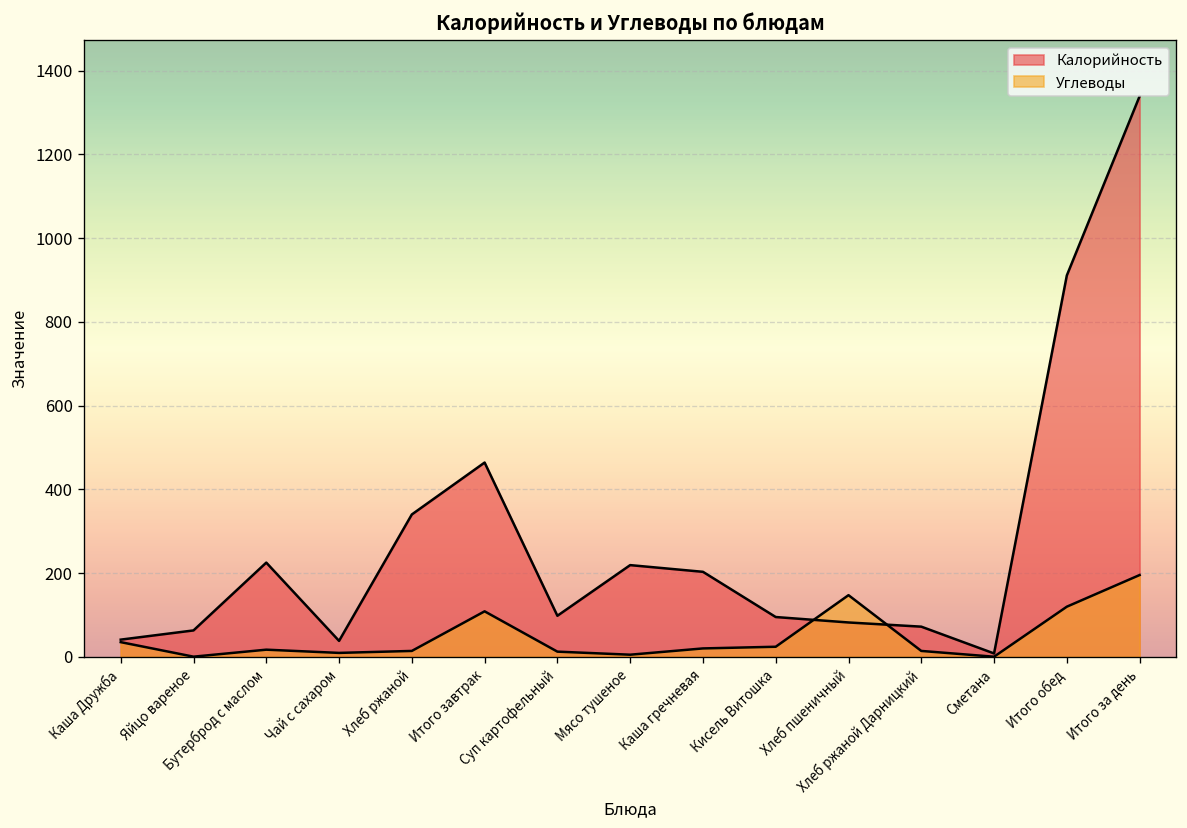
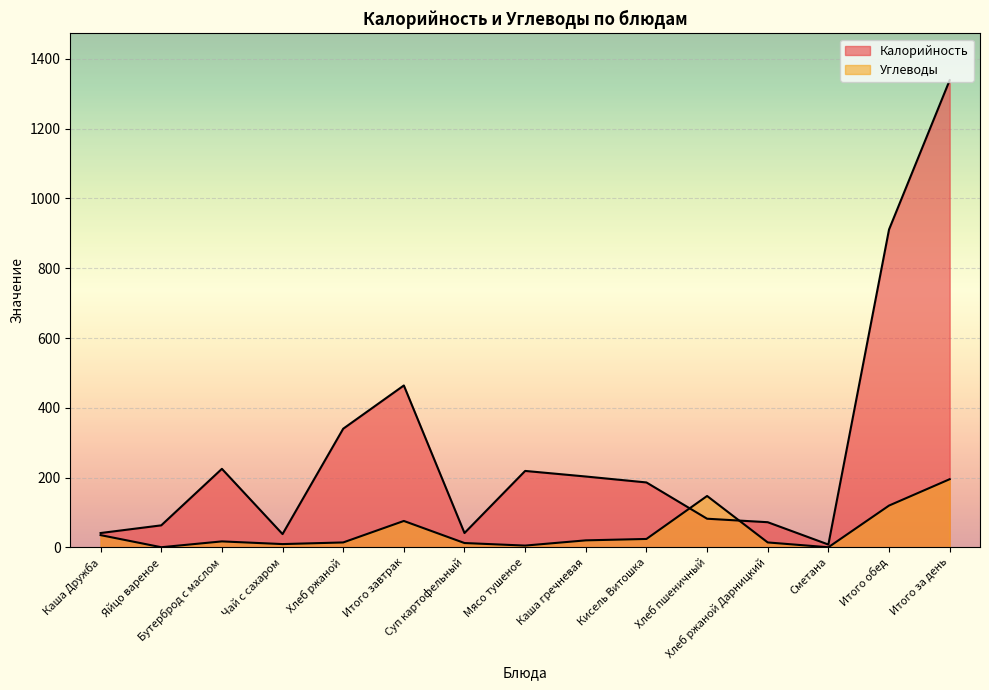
  {
    "Калорийность": {
      "Яйцо вареное": 60,
      "Бутерброд с маслом": 230,
      "Чай с сахаром": 40,
      "Хлеб ржаной": 340,
      "Итого завтрак": 460,
-     "Суп картофельный": 100,
+     "Суп картофельный": 40,
      "Мясо тушеное": 220,
      "Каша гречневая": 200,
-     "Кисель Витошка": 100,
+     "Кисель Витошка": 190,
      "Хлеб пшеничный": 80,
      "Хлеб ржаной Дарницкий": 70,
      "Сметана": 10,
      "Итого обед": 910
    },
    "Углеводы": {
      "Яйцо вареное": 0,
      "Бутерброд с маслом": 20,
      "Чай с сахаром": 10,
      "Хлеб ржаной": 10,
-     "Итого завтрак": 110,
+     "Итого завтрак": 80,
      "Суп картофельный": 10,
      "Мясо тушеное": 10,
      "Каша гречневая": 20,
      "Кисель Витошка": 20,
      "Хлеб пшеничный": 150,
      "Хлеб ржаной Дарницкий": 10,
      "Сметана": 0,
      "Итого обед": 120,
      "Итого за день": 200
    }
  }
